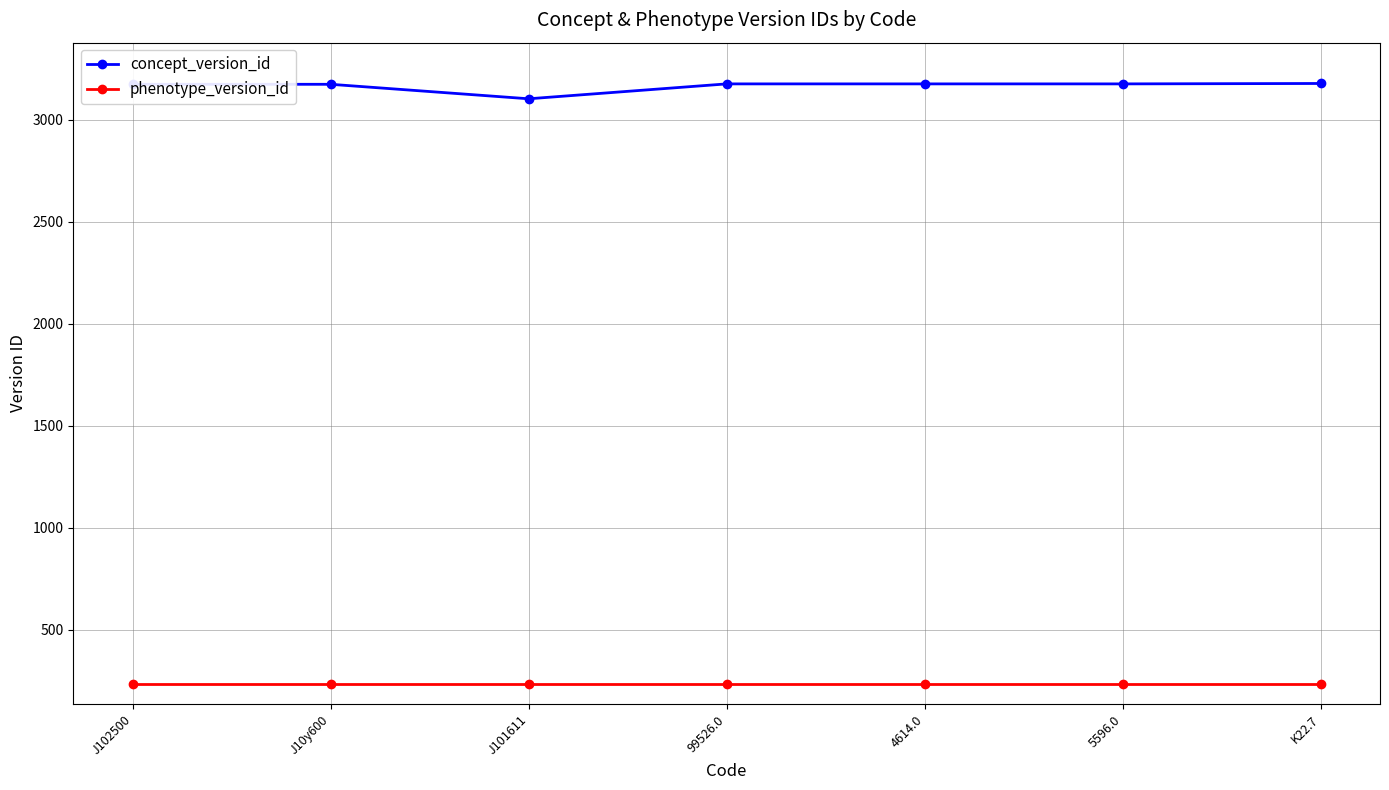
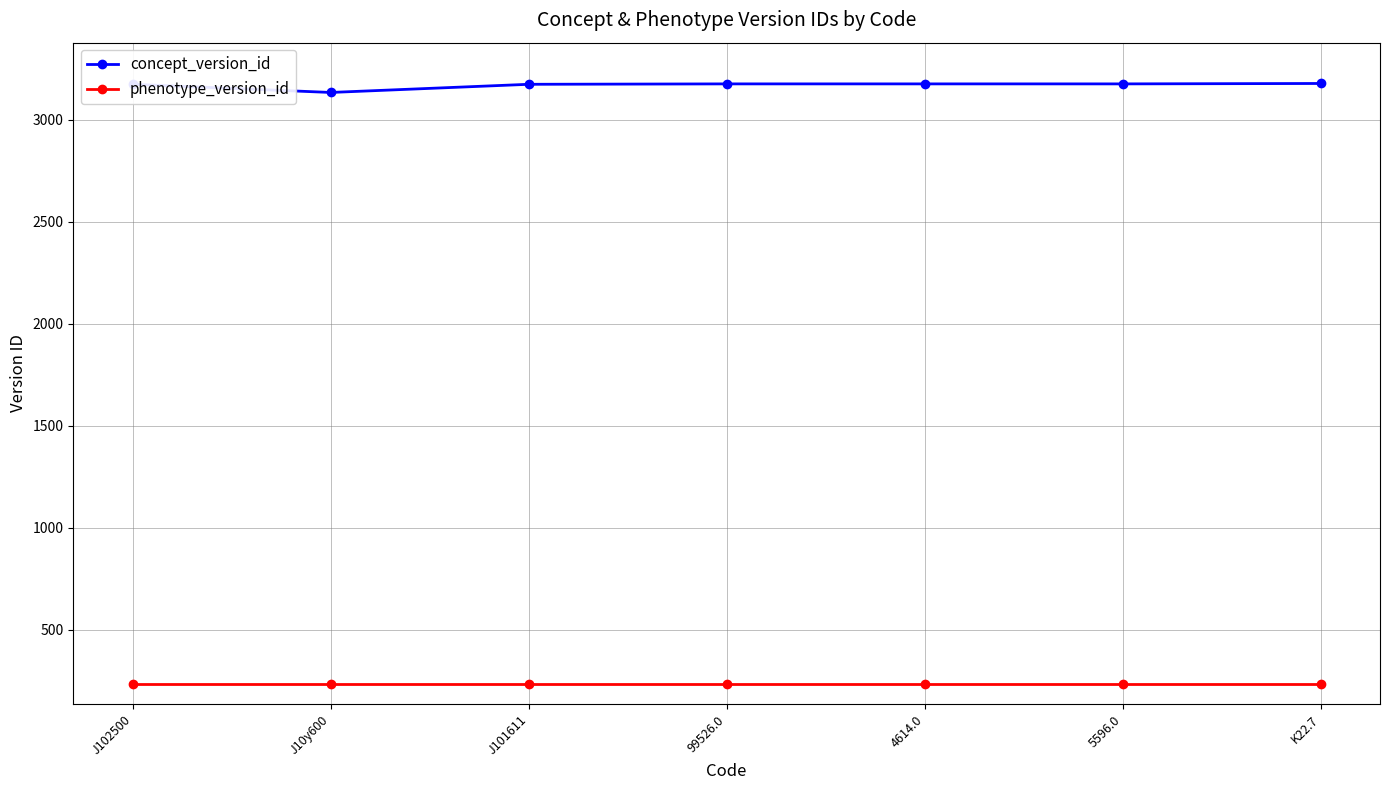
  {
    "concept_version_id": {
-     "J10y600": 3170,
-     "J101611": 3100,
+     "J10y600": 3130,
+     "J101611": 3170,
      "99526.0": 3180,
      "4614.0": 3180,
      "5596.0": 3180,
      "K22.7": 3180
    },
    "phenotype_version_id": {
      "J102500": 240,
      "J10y600": 240,
      "J101611": 240,
      "99526.0": 240,
      "4614.0": 240,
      "5596.0": 240,
      "K22.7": 240
    }
  }
